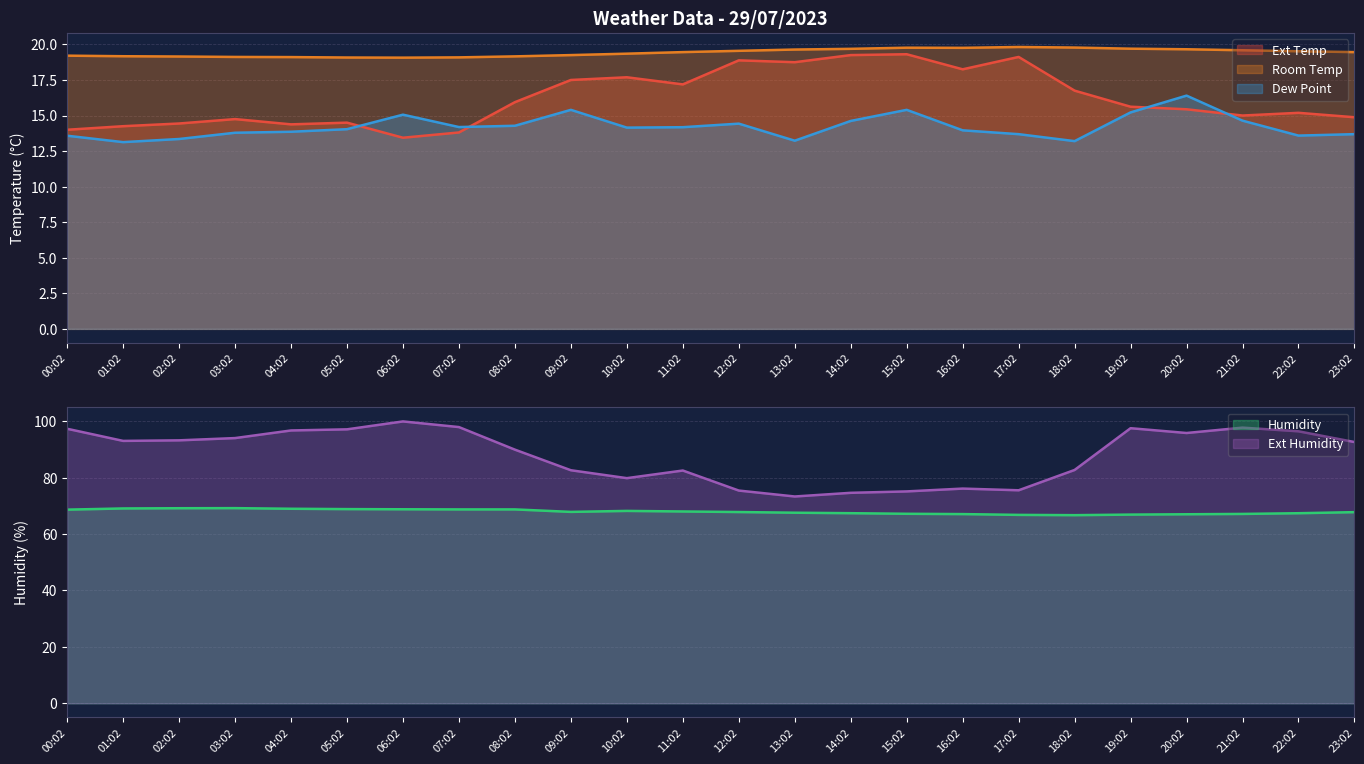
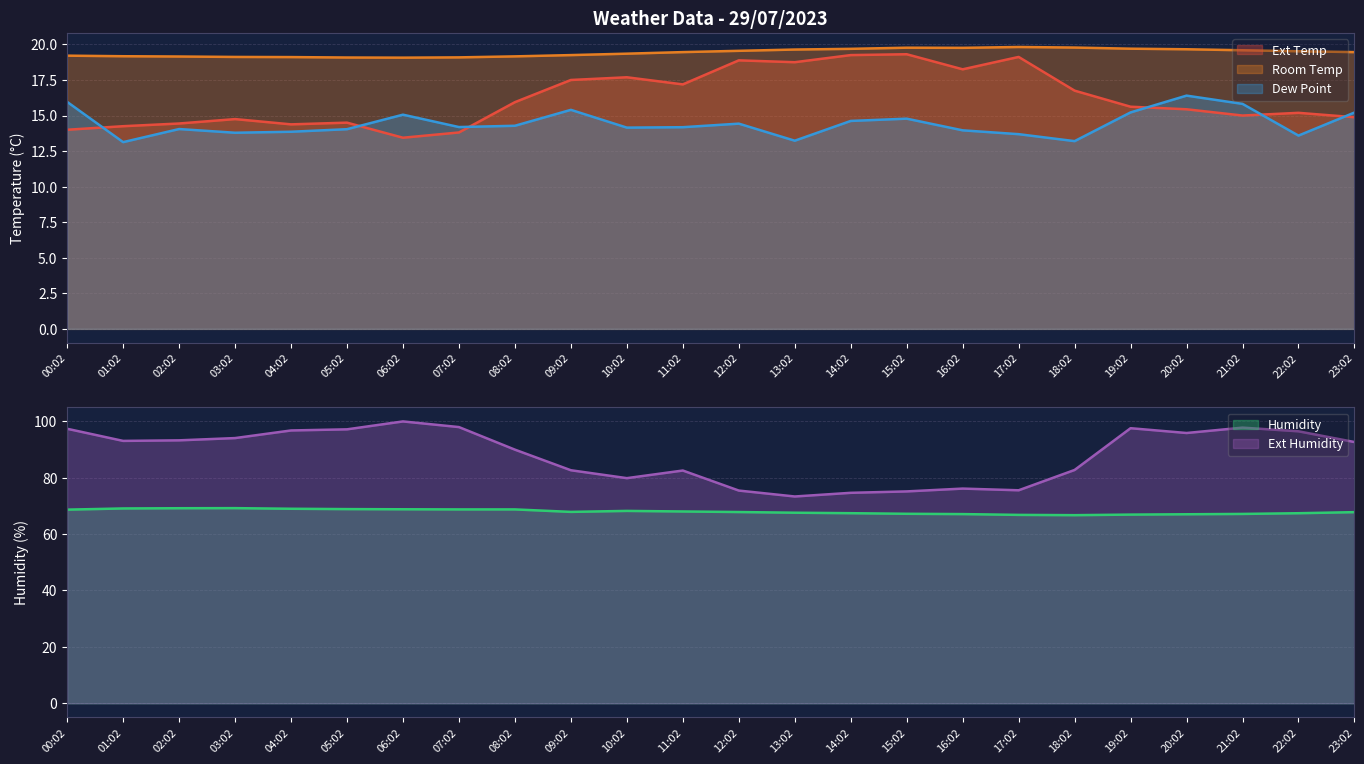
  {
    "Weather Data - 29/07/2023": {
      "Dew Point": {
-       "00:02": 13.6,
+       "00:02": 16.0,
        "01:02": 13.1,
-       "02:02": 13.4,
+       "02:02": 14.1,
        "03:02": 13.8,
        "04:02": 13.9,
        "05:02": 14.0,
        "06:02": 15.1,
        "07:02": 14.2,
        "08:02": 14.3,
        "09:02": 15.4,
        "10:02": 14.2,
        "11:02": 14.2,
        "12:02": 14.4,
        "13:02": 13.2,
        "14:02": 14.6,
-       "15:02": 15.4,
+       "15:02": 14.8,
        "16:02": 14.0,
        "17:02": 13.7,
        "18:02": 13.2,
        "19:02": 15.2,
        "20:02": 16.4,
-       "21:02": 14.6,
+       "21:02": 15.8,
        "22:02": 13.6,
-       "23:02": 13.7
+       "23:02": 15.2
      }
    }
  }
